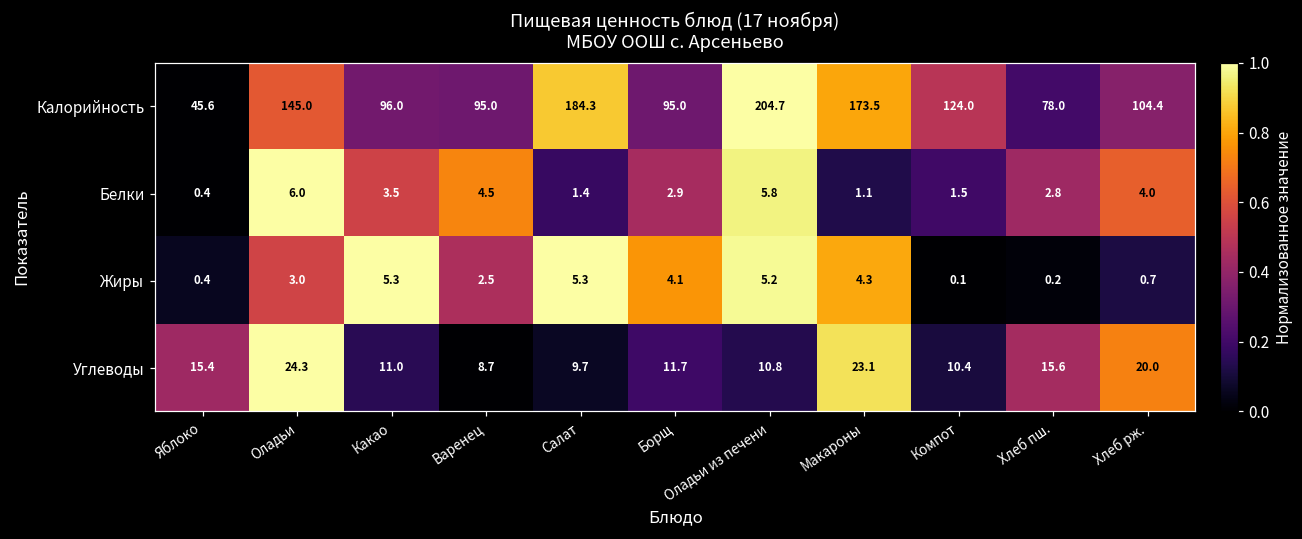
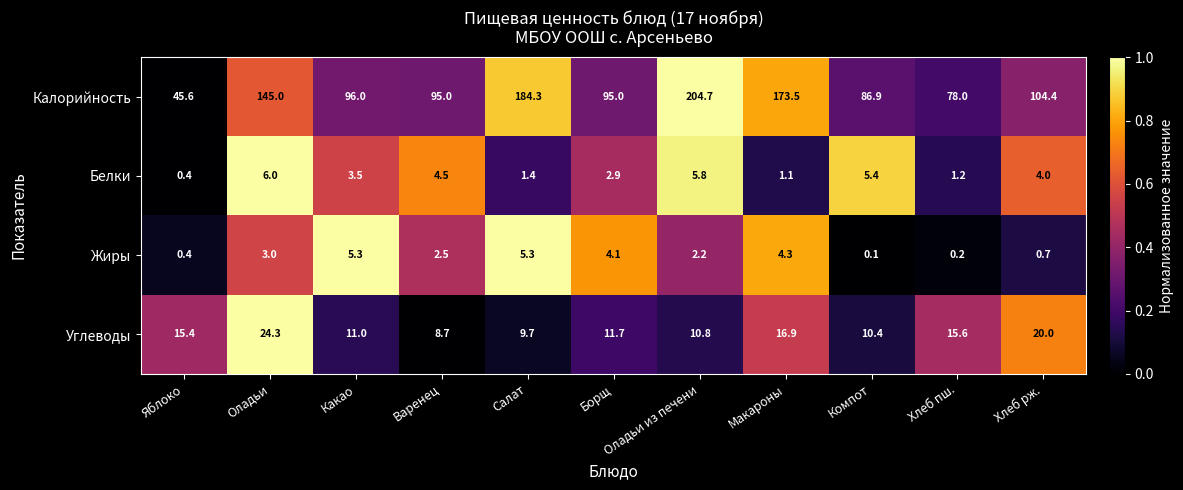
  {
    "Калорийность": {
      "Яблоко": 45.6,
      "Оладьи": 145.0,
      "Какао": 96.0,
      "Варенец": 95.0,
      "Салат": 184.3,
      "Борщ": 95.0,
      "Оладьи из печени": 204.7,
      "Макароны": 173.5,
-     "Компот": 124.0,
+     "Компот": 86.9,
      "Хлеб пш.": 78.0,
      "Хлеб рж.": 104.4
    },
    "Белки": {
      "Яблоко": 0.4,
      "Оладьи": 6.0,
      "Какао": 3.5,
      "Варенец": 4.5,
      "Салат": 1.4,
      "Борщ": 2.9,
      "Оладьи из печени": 5.8,
      "Макароны": 1.1,
-     "Компот": 1.5,
-     "Хлеб пш.": 2.8,
+     "Компот": 5.4,
+     "Хлеб пш.": 1.2,
      "Хлеб рж.": 4.0
    },
    "Жиры": {
      "Яблоко": 0.4,
      "Оладьи": 3.0,
      "Какао": 5.3,
      "Варенец": 2.5,
      "Салат": 5.3,
      "Борщ": 4.1,
-     "Оладьи из печени": 5.2,
+     "Оладьи из печени": 2.2,
      "Макароны": 4.3,
      "Компот": 0.1,
      "Хлеб пш.": 0.2,
      "Хлеб рж.": 0.7
    },
    "Углеводы": {
      "Яблоко": 15.4,
      "Оладьи": 24.3,
      "Какао": 11.0,
      "Варенец": 8.7,
      "Салат": 9.7,
      "Борщ": 11.7,
      "Оладьи из печени": 10.8,
-     "Макароны": 23.1,
+     "Макароны": 16.9,
      "Компот": 10.4,
      "Хлеб пш.": 15.6,
      "Хлеб рж.": 20.0
    }
  }
